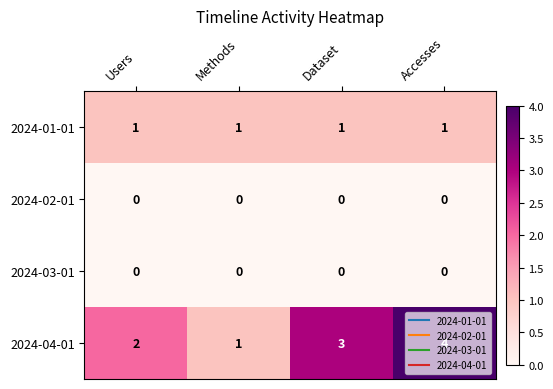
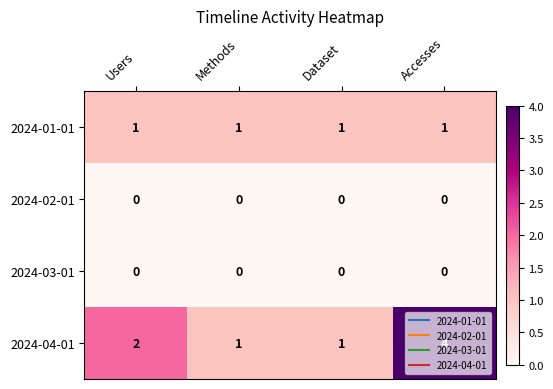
  {
    "2024-01-01": {
      "Users": 1,
      "Methods": 1,
      "Dataset": 1,
      "Accesses": 1
    },
    "2024-02-01": {
      "Users": 0,
      "Methods": 0,
      "Dataset": 0,
      "Accesses": 0
    },
    "2024-03-01": {
      "Users": 0,
      "Methods": 0,
      "Dataset": 0,
      "Accesses": 0
    },
    "2024-04-01": {
      "Users": 2,
      "Methods": 1,
-     "Dataset": 3
+     "Dataset": 1
    }
  }
